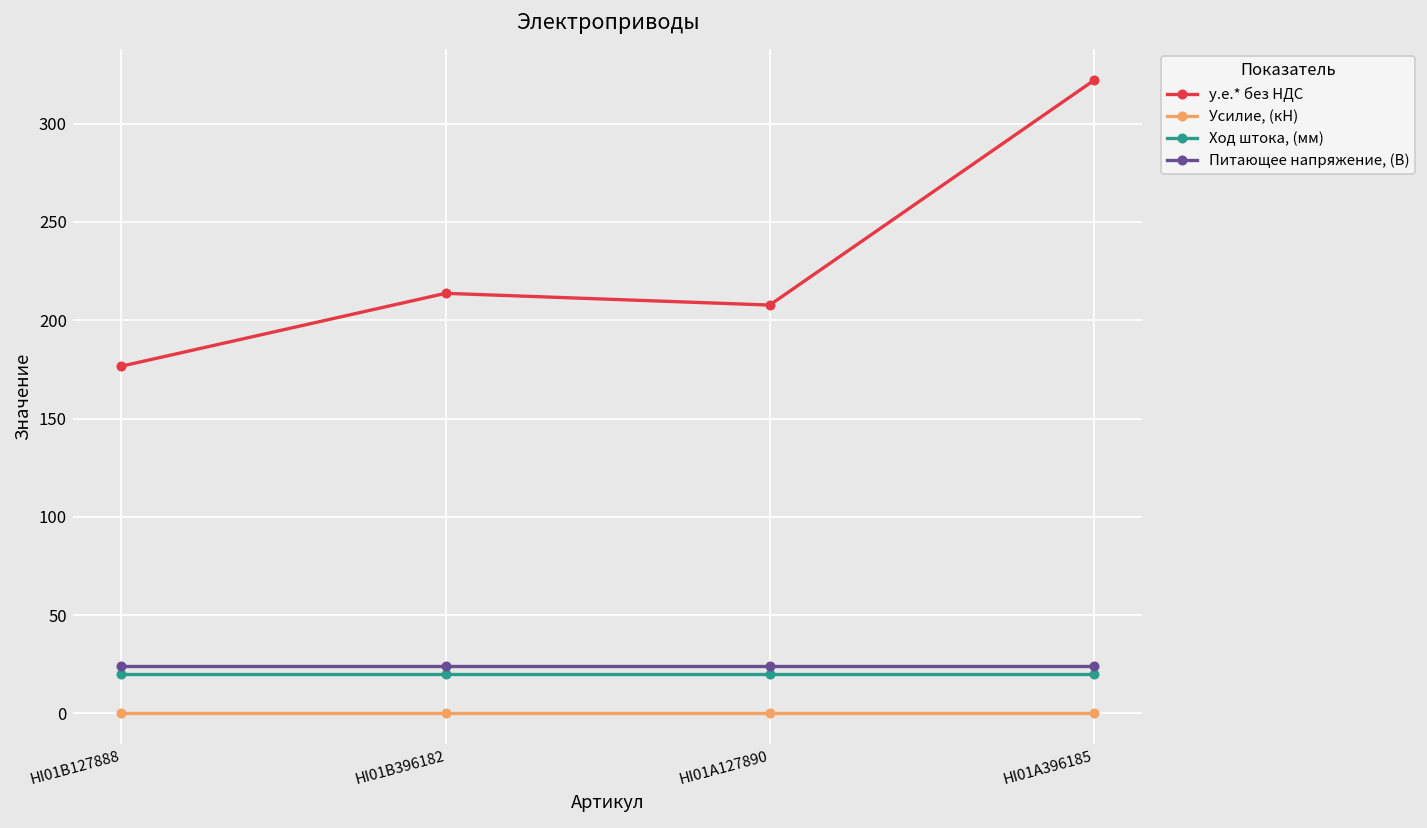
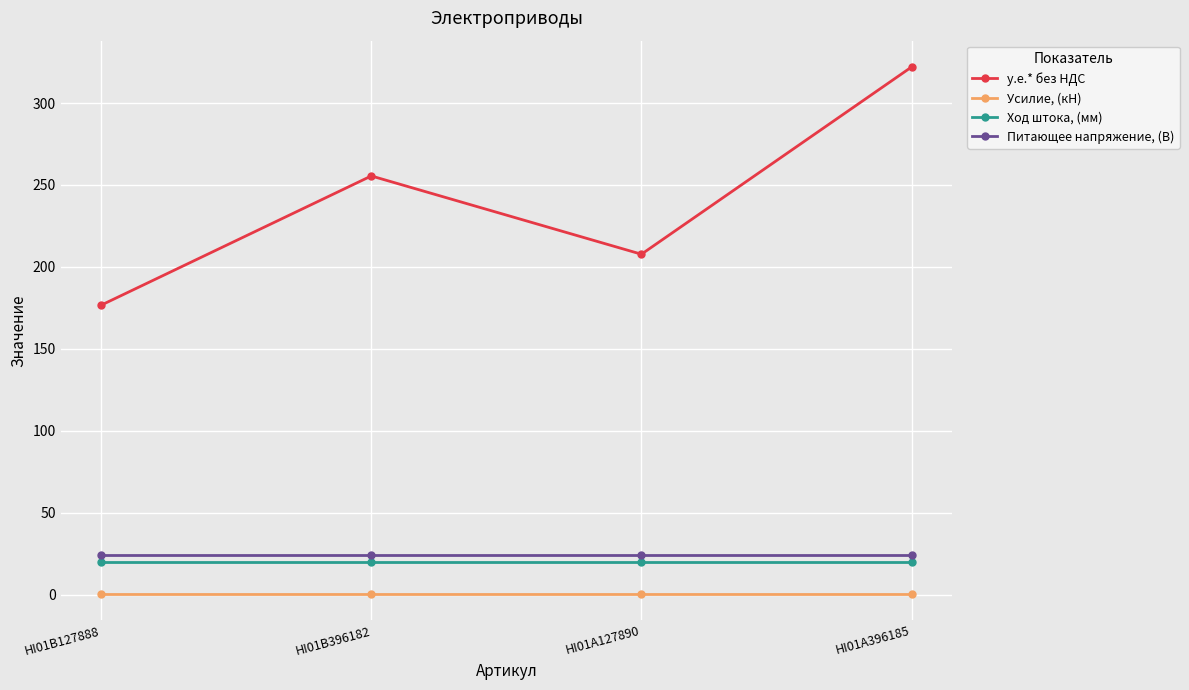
  {
    "у.е.* без НДС": {
      "HI01B127888": 177,
-     "HI01B396182": 214,
+     "HI01B396182": 256,
      "HI01A127890": 208,
      "HI01A396185": 322
    },
    "Усилие, (кН)": {
      "HI01B127888": 0,
      "HI01B396182": 0,
      "HI01A127890": 0,
      "HI01A396185": 0
    },
    "Ход штока, (мм)": {
      "HI01B127888": 20,
      "HI01B396182": 20,
      "HI01A127890": 20,
      "HI01A396185": 20
    },
    "Питающее напряжение, (В)": {
      "HI01B127888": 24,
      "HI01B396182": 24,
      "HI01A127890": 24,
      "HI01A396185": 24
    }
  }
